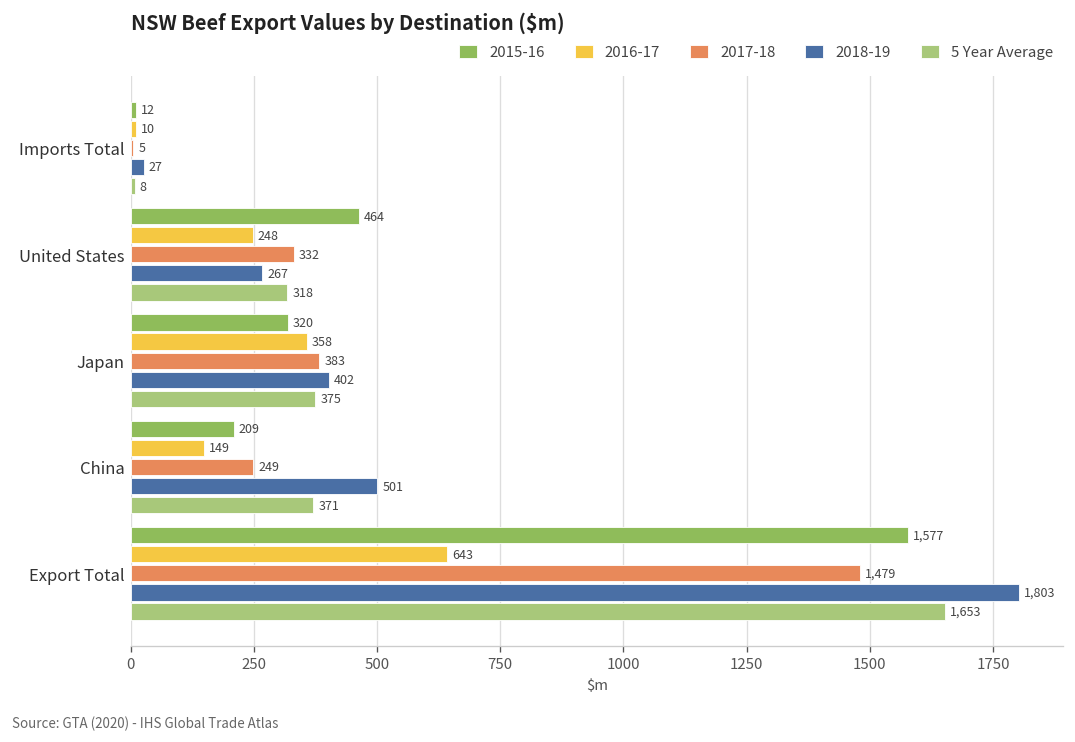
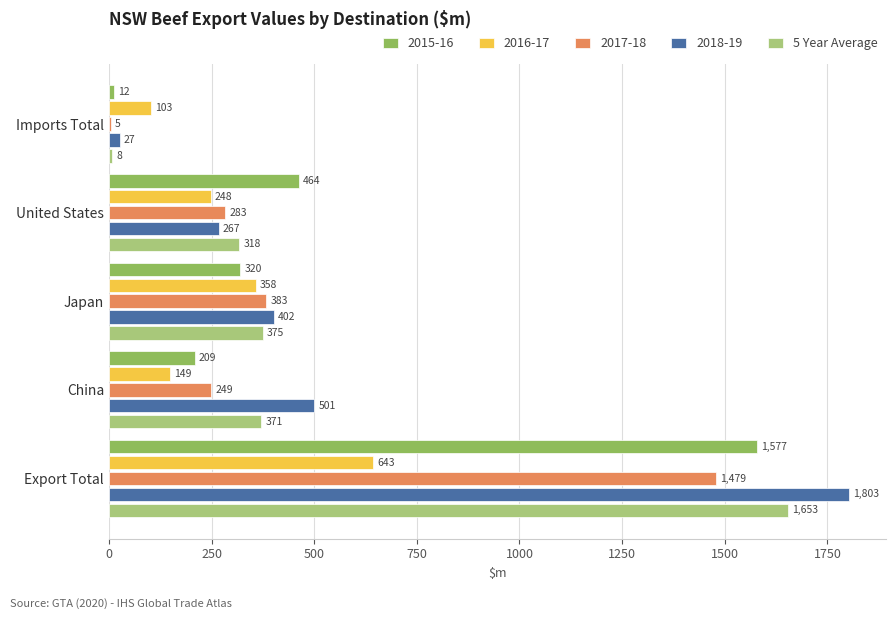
  {
    "2016-17": {
-     "Imports Total": "10",
+     "Imports Total": "103",
      "United States": "248",
      "Japan": "358",
      "China": "149",
      "Export Total": "643"
    },
    "2017-18": {
      "Imports Total": "5",
-     "United States": "332",
+     "United States": "283",
      "Japan": "383",
      "China": "249",
      "Export Total": "1,479"
    },
    "2018-19": {
      "Imports Total": "27",
      "United States": "267",
      "Japan": "402",
      "China": "501",
      "Export Total": "1,803"
    }
  }
